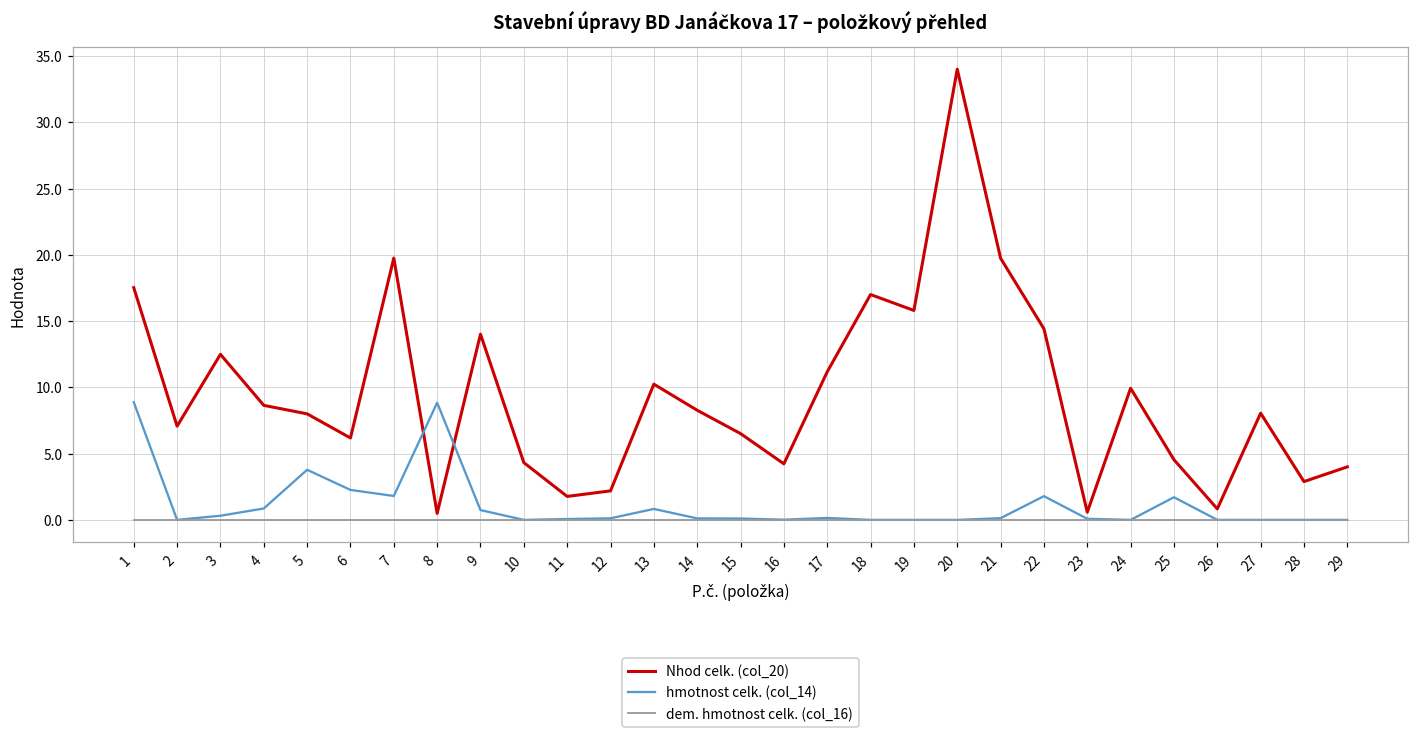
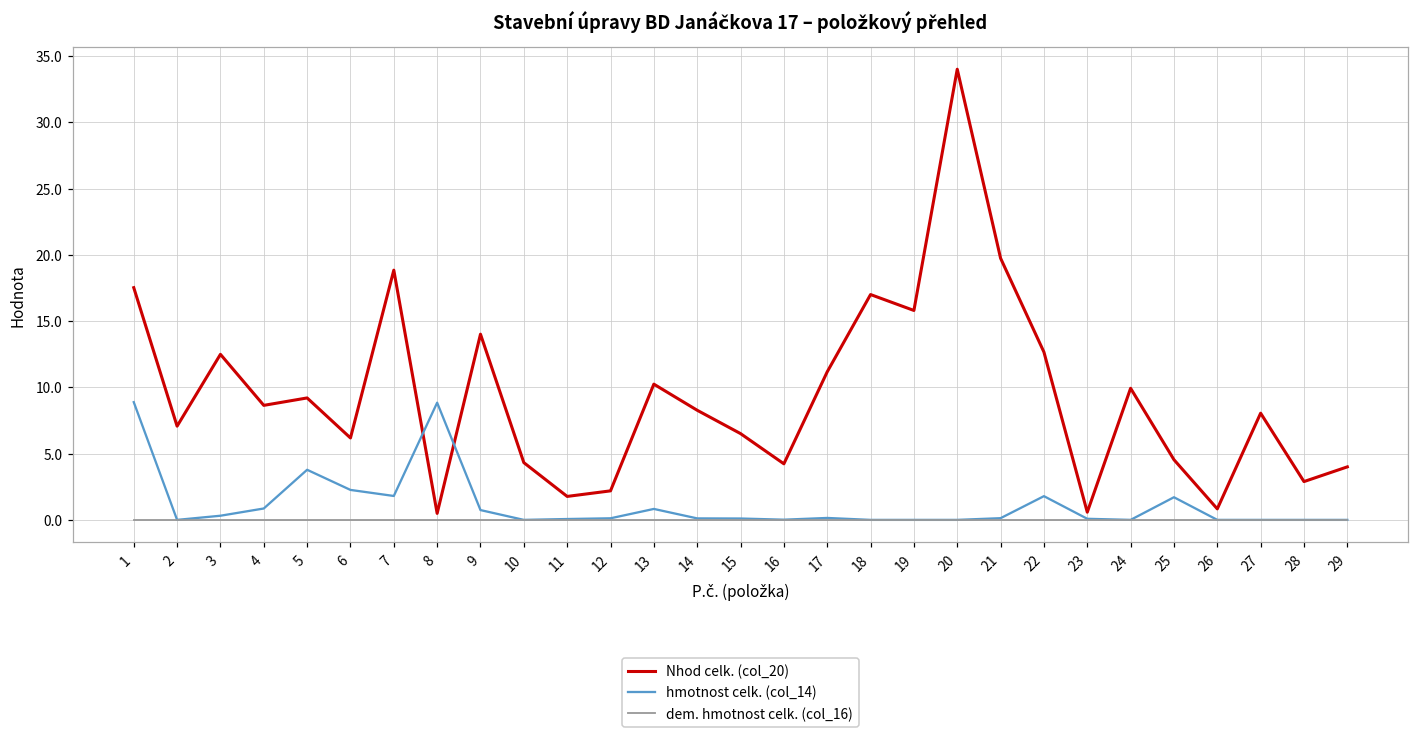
  {
    "Nhod celk. (col_20)": {
      "1": 17.5,
      "2": 7.1,
      "3": 12.5,
      "4": 8.6,
-     "5": 8.0,
+     "5": 9.2,
      "6": 6.2,
-     "7": 19.8,
+     "7": 18.8,
      "8": 0.5,
      "9": 14.0,
      "10": 4.3,
      "11": 1.8,
      "12": 2.2,
      "13": 10.2,
      "14": 8.3,
      "15": 6.5,
      "16": 4.2,
      "17": 11.2,
      "18": 17.0,
      "19": 15.8,
      "20": 34.0,
      "21": 19.7,
-     "22": 14.4,
+     "22": 12.7,
      "23": 0.6,
      "24": 9.9,
      "25": 4.5,
      "26": 0.8,
      "27": 8.1,
      "28": 2.9,
      "29": 4.0
    },
    "hmotnost celk. (col_14)": {
      "1": 8.9,
      "3": 0.3,
      "4": 0.9,
      "5": 3.8,
      "6": 2.3,
      "7": 1.8,
      "8": 8.8,
      "9": 0.7,
      "13": 0.8,
      "22": 1.8,
      "25": 1.7
    },
    "dem. hmotnost celk. (col_16)": {
      "1": 0.0,
      "3": 0.0,
      "4": 0.0,
      "5": 0.0,
      "6": 0.0,
      "7": 0.0,
      "8": 0.0,
      "9": 0.0,
      "13": 0.0,
      "22": 0.0,
      "25": 0.0
    }
  }
